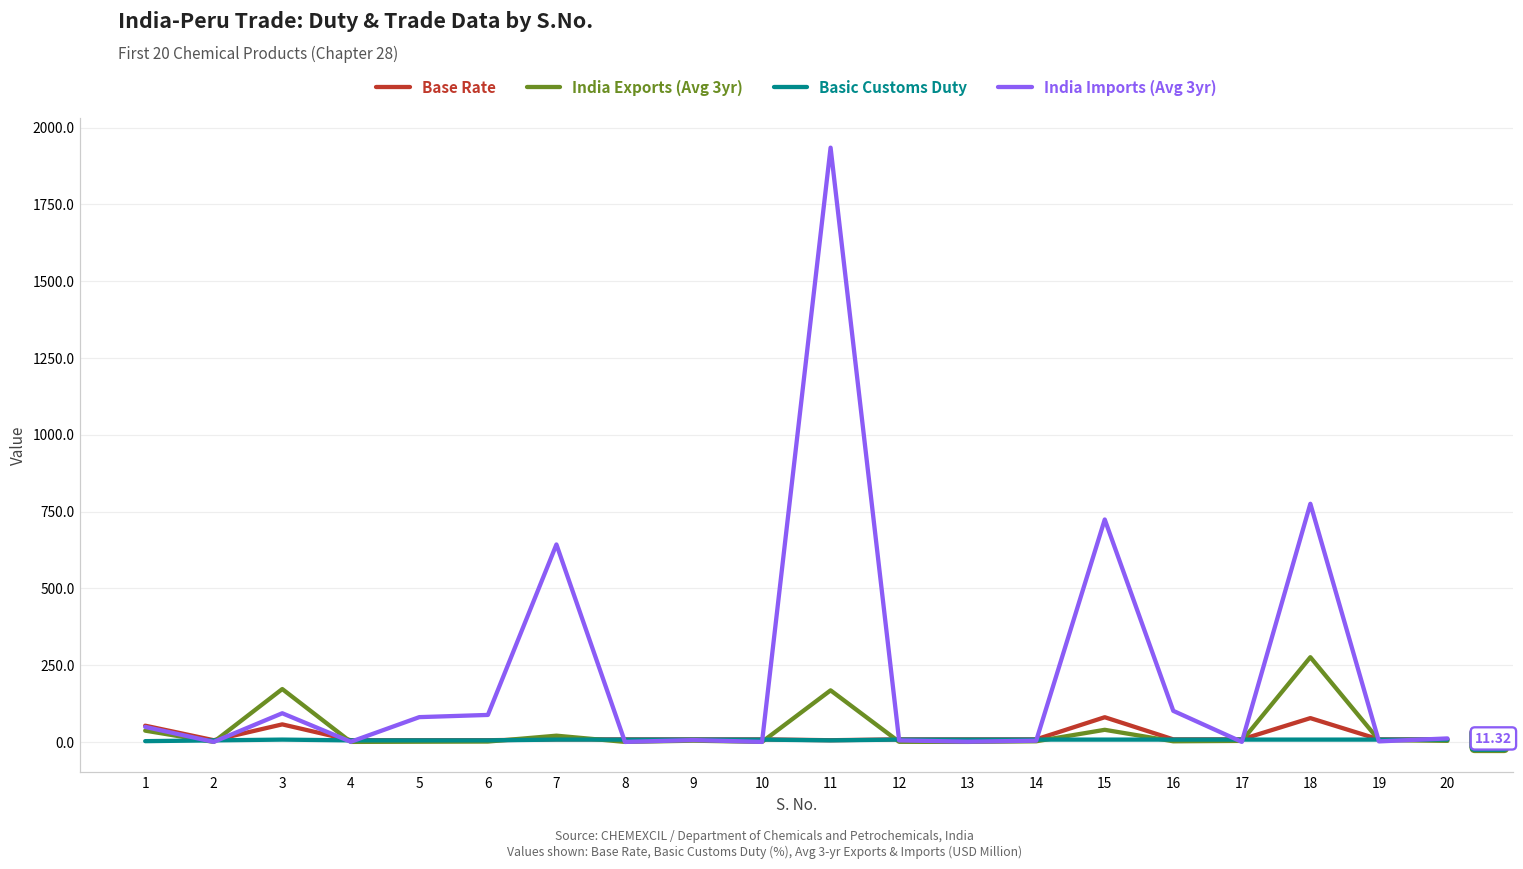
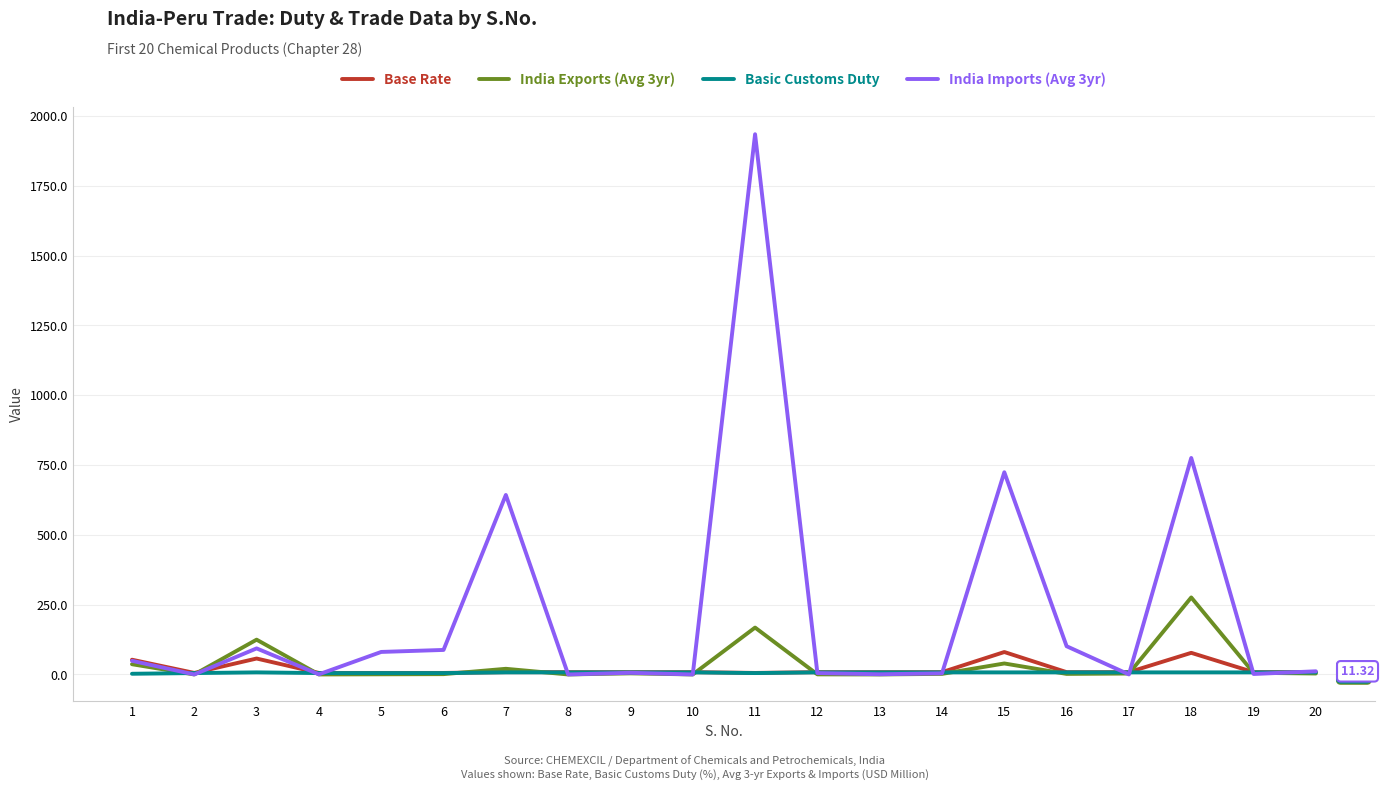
  {
    "Base Rate": {
      "3": 60,
      "15": 80,
      "18": 80
    },
    "India Exports (Avg 3yr)": {
      "1": 40,
-     "3": 170,
+     "3": 120,
      "7": 20,
      "11": 170,
      "15": 40,
      "18": 280
    },
    "Basic Customs Duty": {
      "1": 0,
      "3": 10,
      "15": 10,
      "18": 10
    },
    "India Imports (Avg 3yr)": {
      "3": 90,
      "5": 80,
      "6": 90,
      "7": 640,
      "11": 1930,
      "15": 720,
      "16": 100,
      "18": 780
    }
  }
